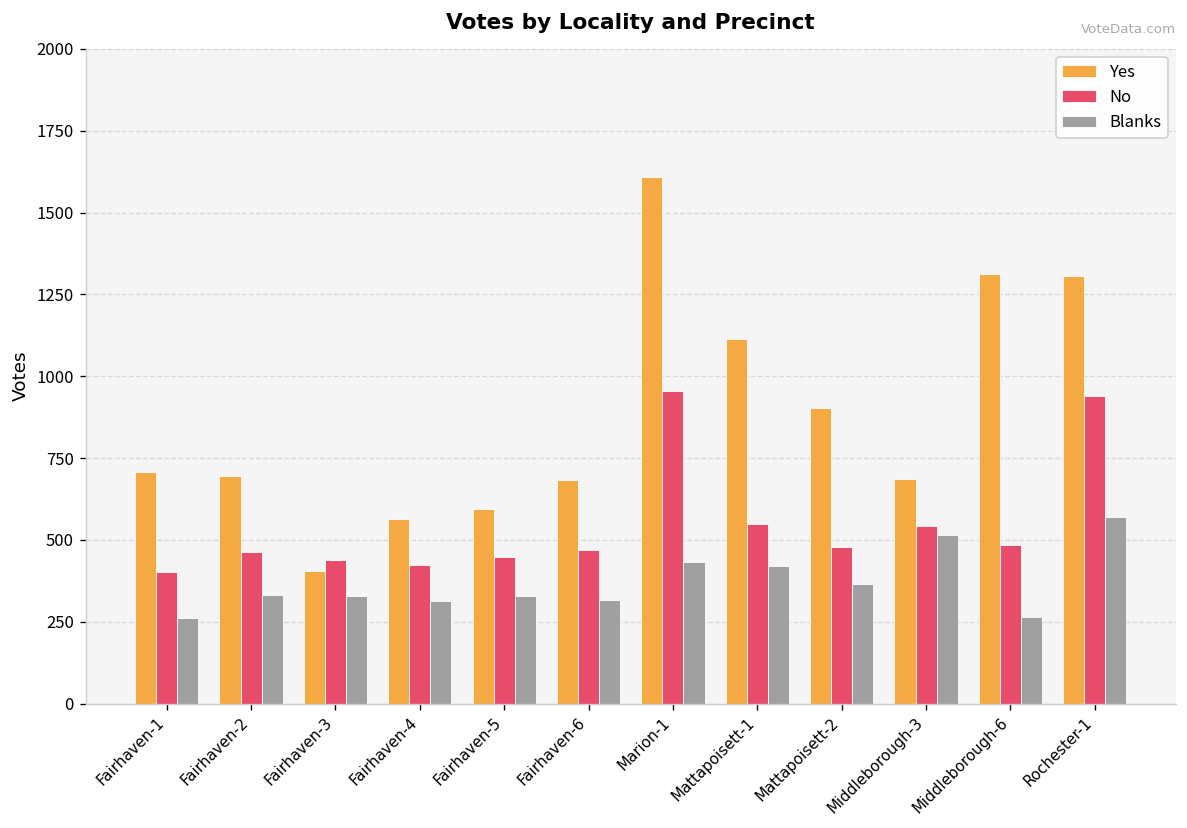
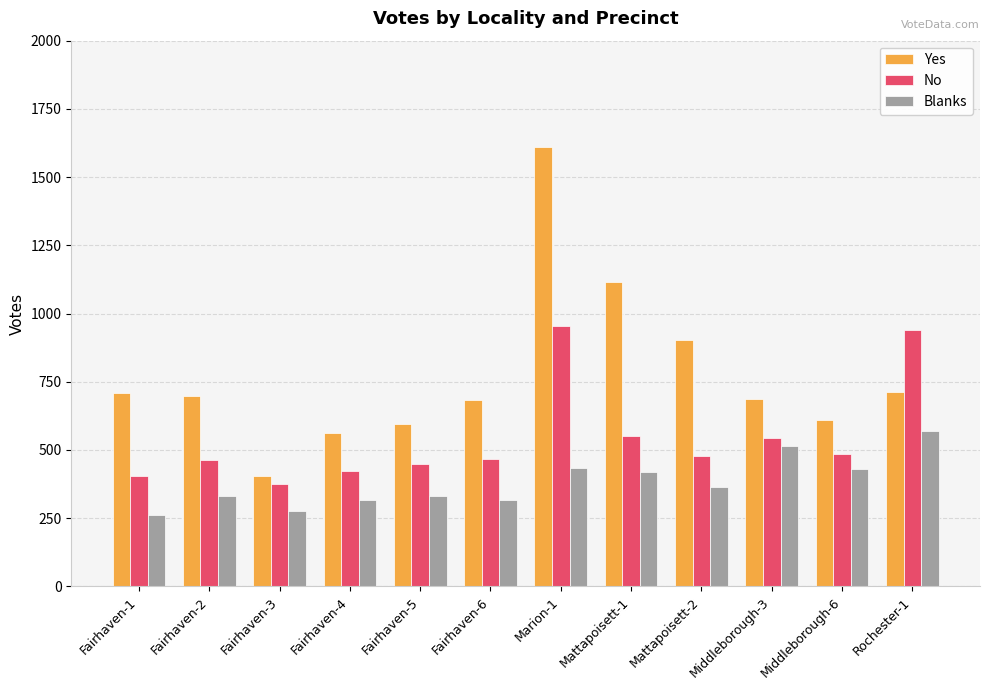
  {
    "Yes": {
      "Fairhaven-1": 710,
      "Fairhaven-2": 700,
      "Fairhaven-3": 410,
      "Fairhaven-4": 560,
      "Fairhaven-5": 590,
      "Fairhaven-6": 680,
      "Marion-1": 1610,
      "Mattapoisett-1": 1110,
      "Mattapoisett-2": 900,
      "Middleborough-3": 690,
-     "Middleborough-6": 1310,
-     "Rochester-1": 1310
+     "Middleborough-6": 610,
+     "Rochester-1": 710
    },
    "No": {
      "Fairhaven-1": 400,
      "Fairhaven-2": 460,
-     "Fairhaven-3": 440,
+     "Fairhaven-3": 380,
      "Fairhaven-4": 420,
      "Fairhaven-5": 450,
      "Fairhaven-6": 470,
      "Marion-1": 960,
      "Mattapoisett-1": 550,
      "Mattapoisett-2": 480,
      "Middleborough-3": 540,
      "Middleborough-6": 490,
      "Rochester-1": 940
    },
    "Blanks": {
      "Fairhaven-1": 260,
      "Fairhaven-2": 330,
-     "Fairhaven-3": 330,
+     "Fairhaven-3": 280,
      "Fairhaven-4": 320,
      "Fairhaven-5": 330,
      "Fairhaven-6": 320,
      "Marion-1": 430,
      "Mattapoisett-1": 420,
      "Mattapoisett-2": 360,
      "Middleborough-3": 510,
-     "Middleborough-6": 260,
+     "Middleborough-6": 430,
      "Rochester-1": 570
    }
  }
